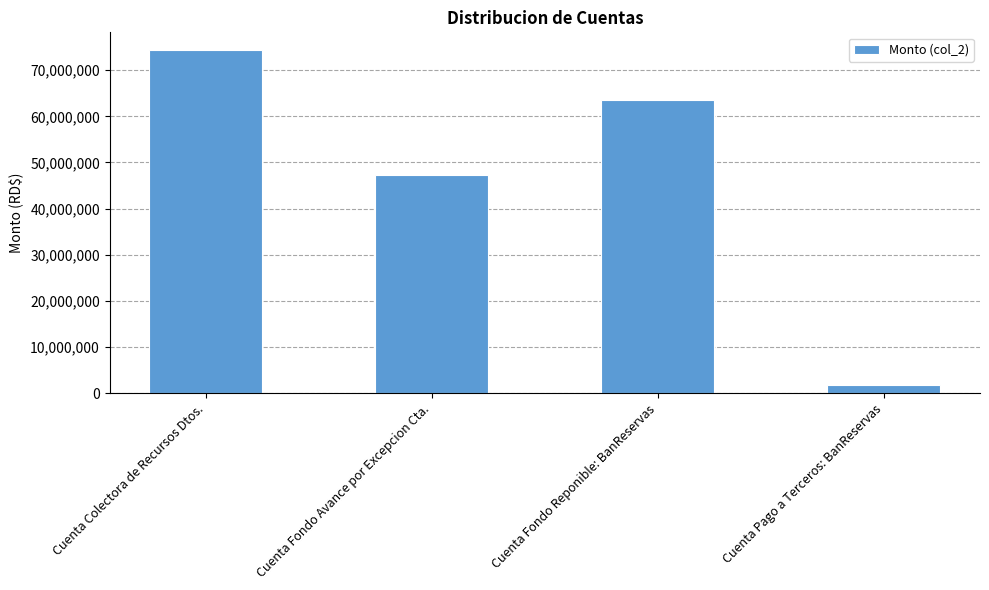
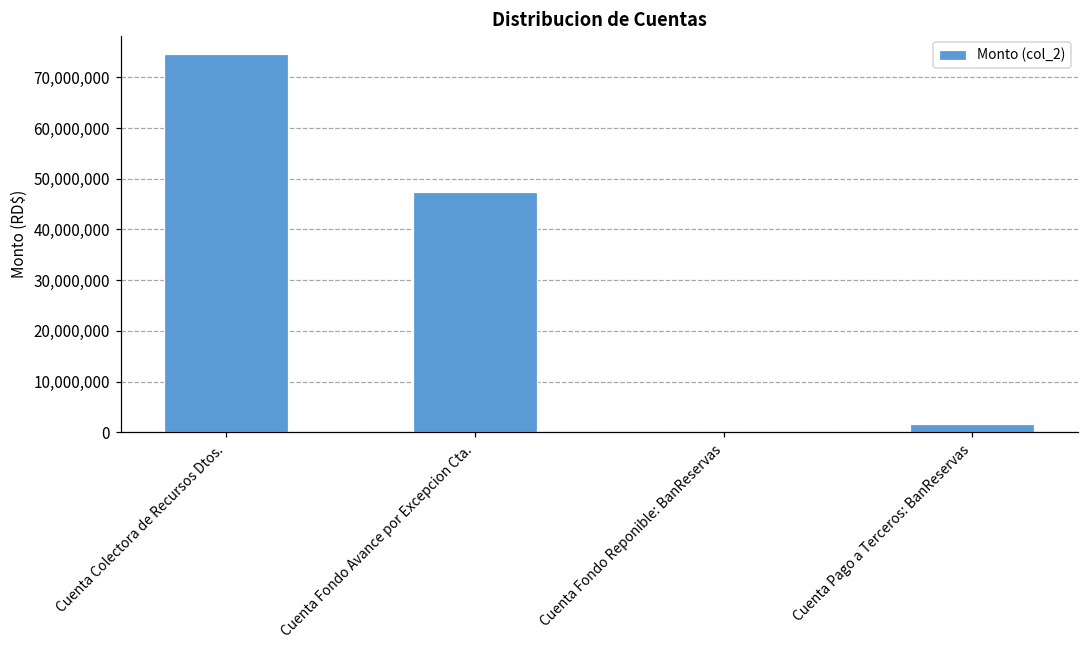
  {
    "Cuenta Colectora de Recursos Dtos.": "75,000,000",
    "Cuenta Fondo Avance por Excepcion Cta.": "47,000,000",
-   "Cuenta Fondo Reponible: BanReservas": "64,000,000",
+   "Cuenta Fondo Reponible: BanReservas": "0",
    "Cuenta Pago a Terceros: BanReservas": "2,000,000"
  }
